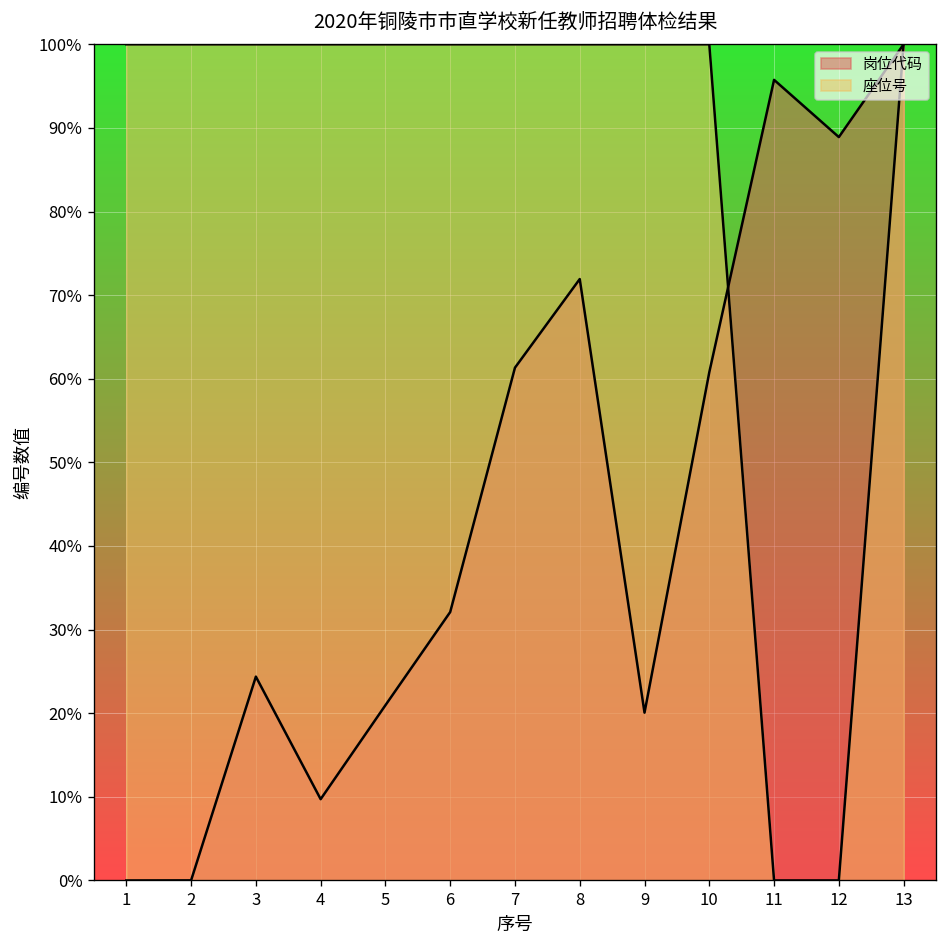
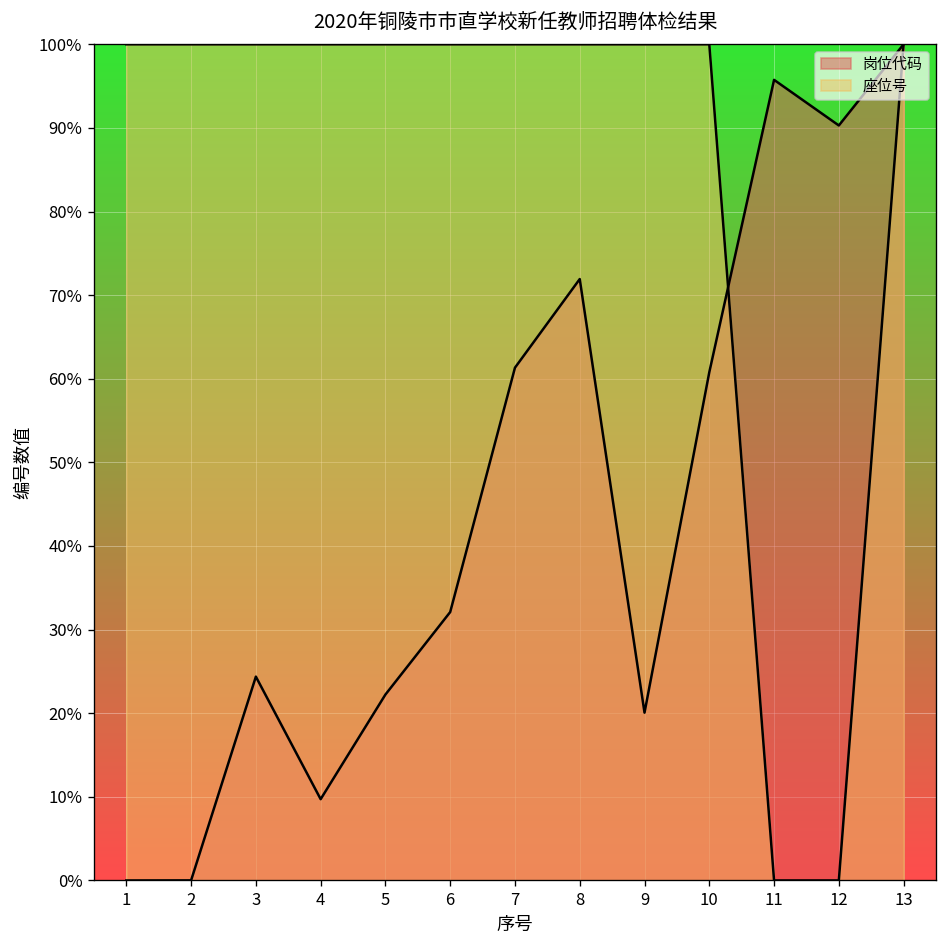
  {
    "岗位代码": {
      "1": "0%",
      "2": "0%",
      "3": "24%",
      "4": "10%",
-     "5": "21%",
+     "5": "22%",
      "6": "32%",
      "7": "61%",
      "8": "72%",
      "9": "20%",
      "10": "61%",
      "11": "96%",
-     "12": "89%"
+     "12": "90%"
    },
    "座位号": {
      "1": "100%",
      "2": "100%",
      "3": "100%",
      "4": "100%",
      "5": "100%",
      "6": "100%",
      "7": "100%",
      "8": "100%",
      "9": "100%",
      "10": "100%",
      "11": "0%",
      "12": "0%"
    }
  }
